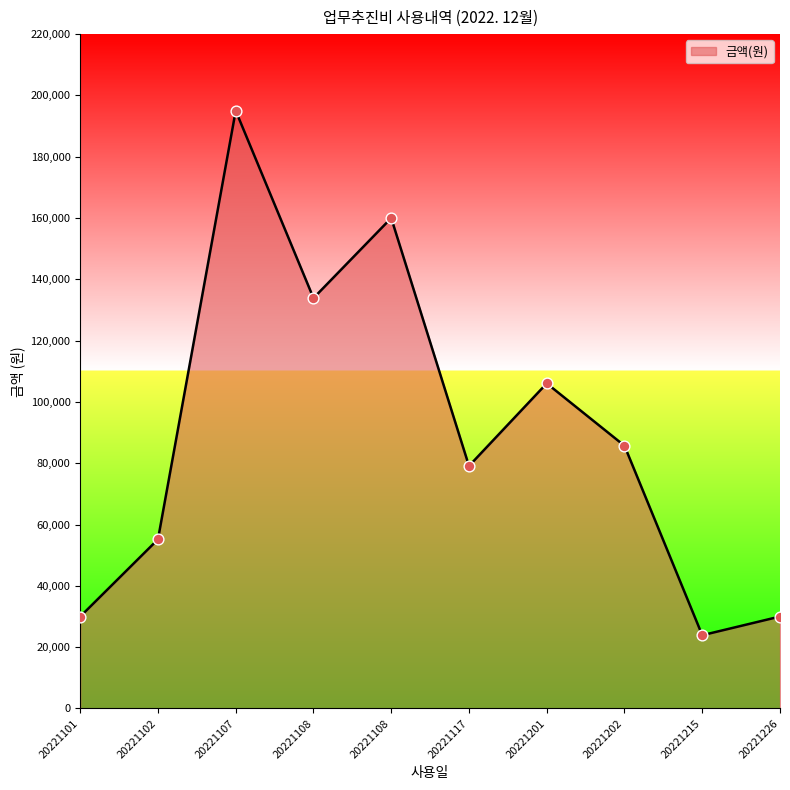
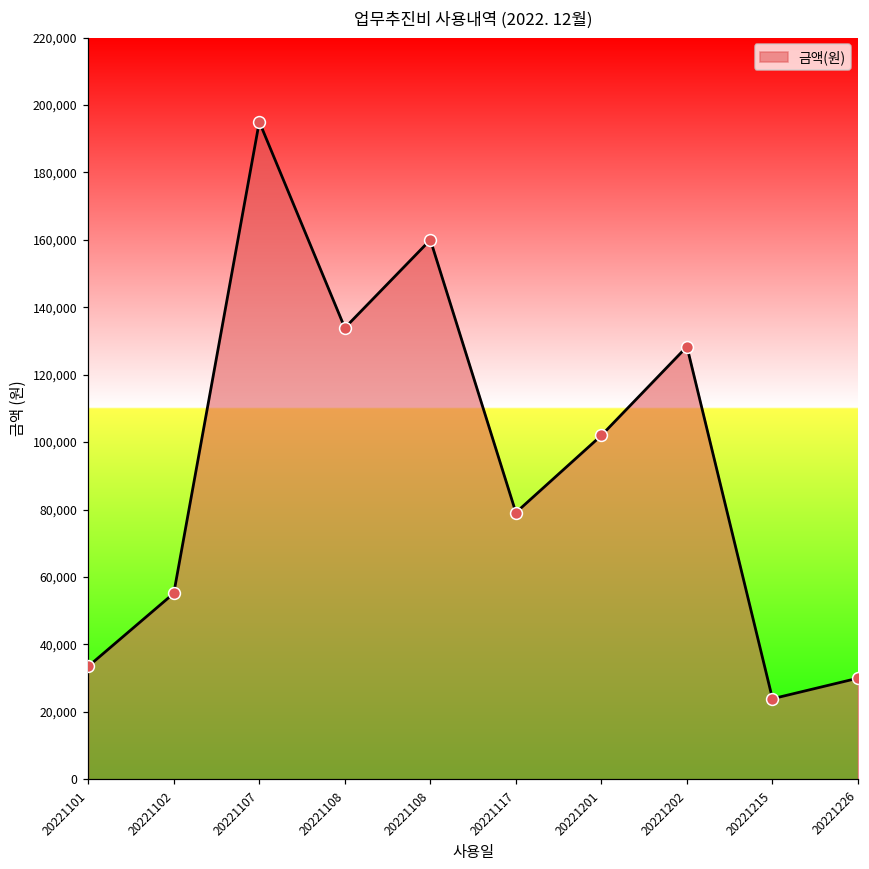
  {
-   "20221101": "30,000",
+   "20221101": "34,000",
    "20221102": "55,000",
    "20221107": "195,000",
    "20221117": "79,000",
-   "20221201": "106,000",
-   "20221202": "86,000",
+   "20221201": "102,000",
+   "20221202": "128,000",
    "20221215": "24,000",
    "20221226": "30,000"
  }
